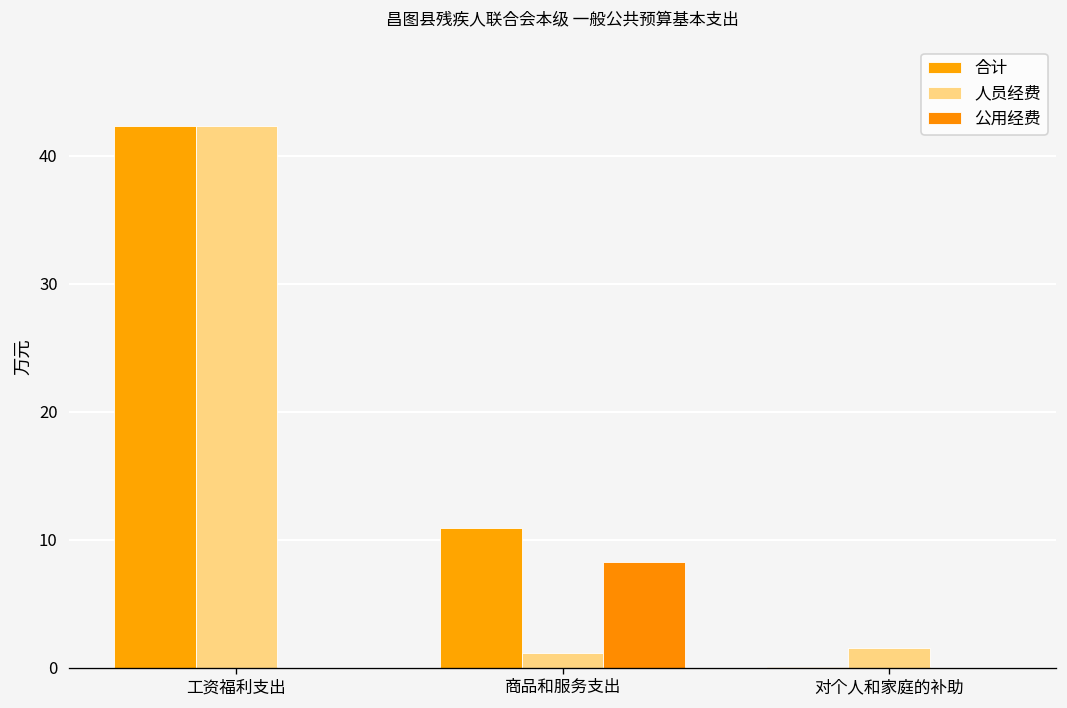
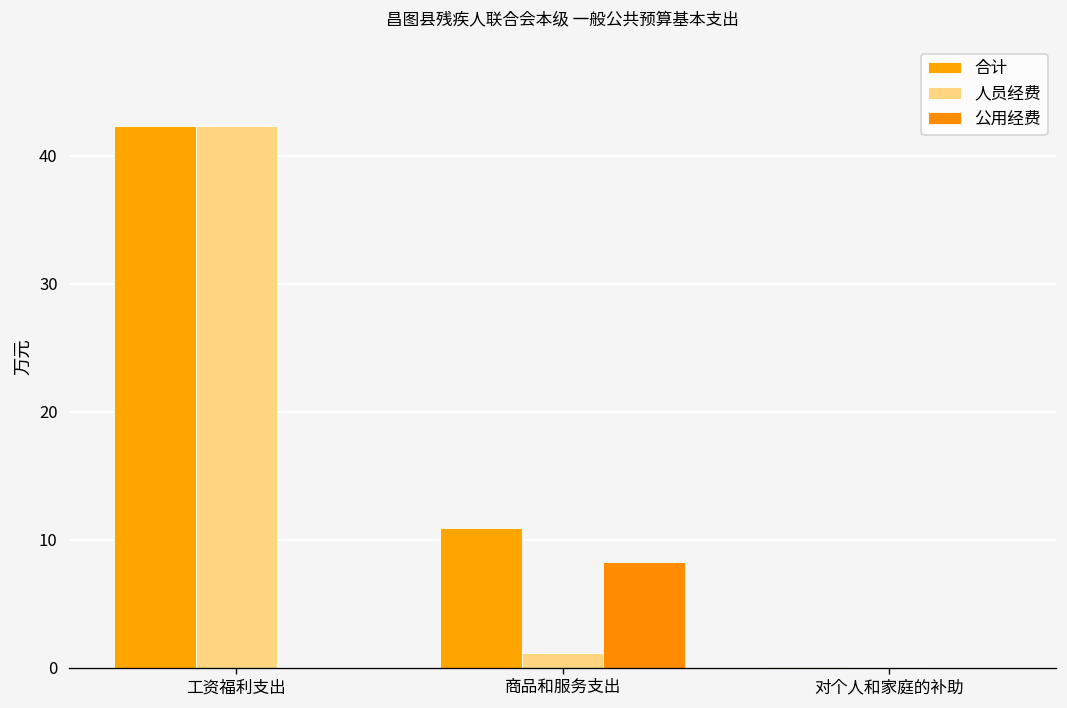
  {
    "人员经费": {
      "工资福利支出": 42.3,
      "商品和服务支出": 1.2,
-     "对个人和家庭的补助": 1.5
+     "对个人和家庭的补助": 0.0
    }
  }
